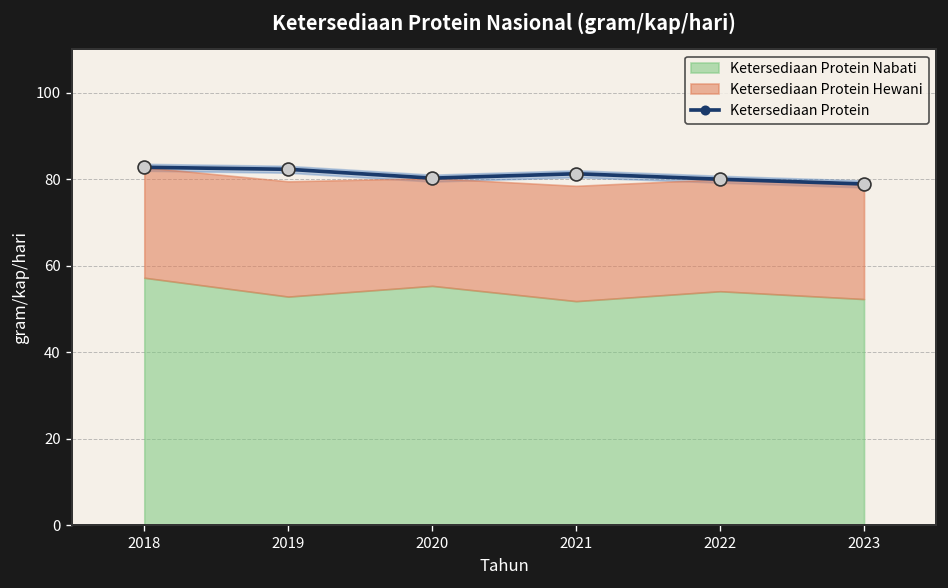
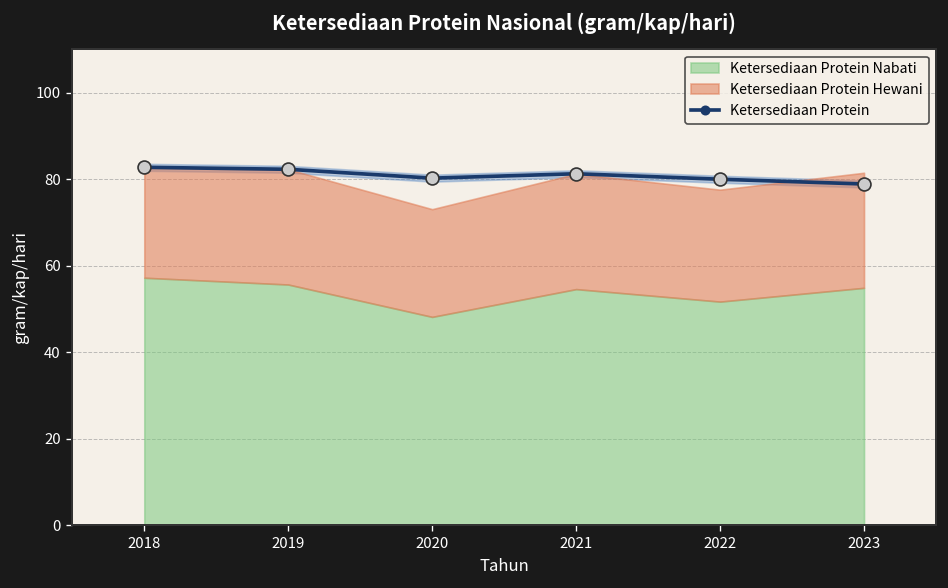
  {
    "Ketersediaan Protein Nabati": {
      "2018": 57,
-     "2019": 53,
-     "2020": 55,
-     "2021": 52,
-     "2022": 54,
-     "2023": 52
+     "2019": 56,
+     "2020": 48,
+     "2021": 55,
+     "2022": 52,
+     "2023": 55
    }
  }
